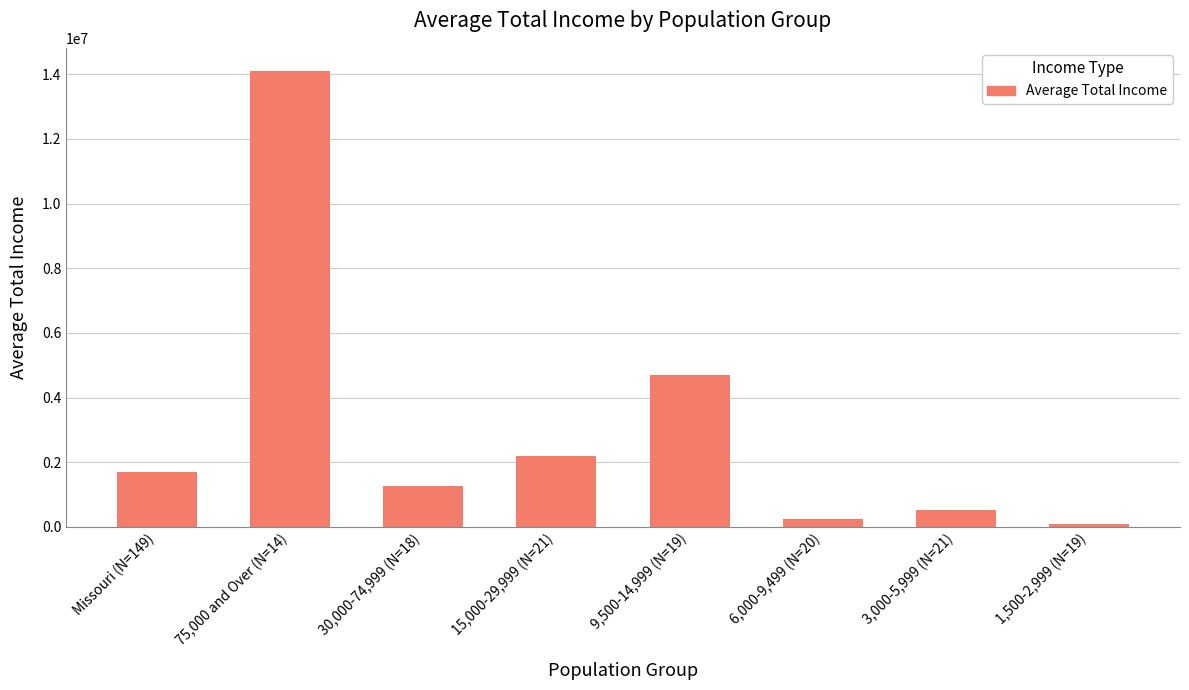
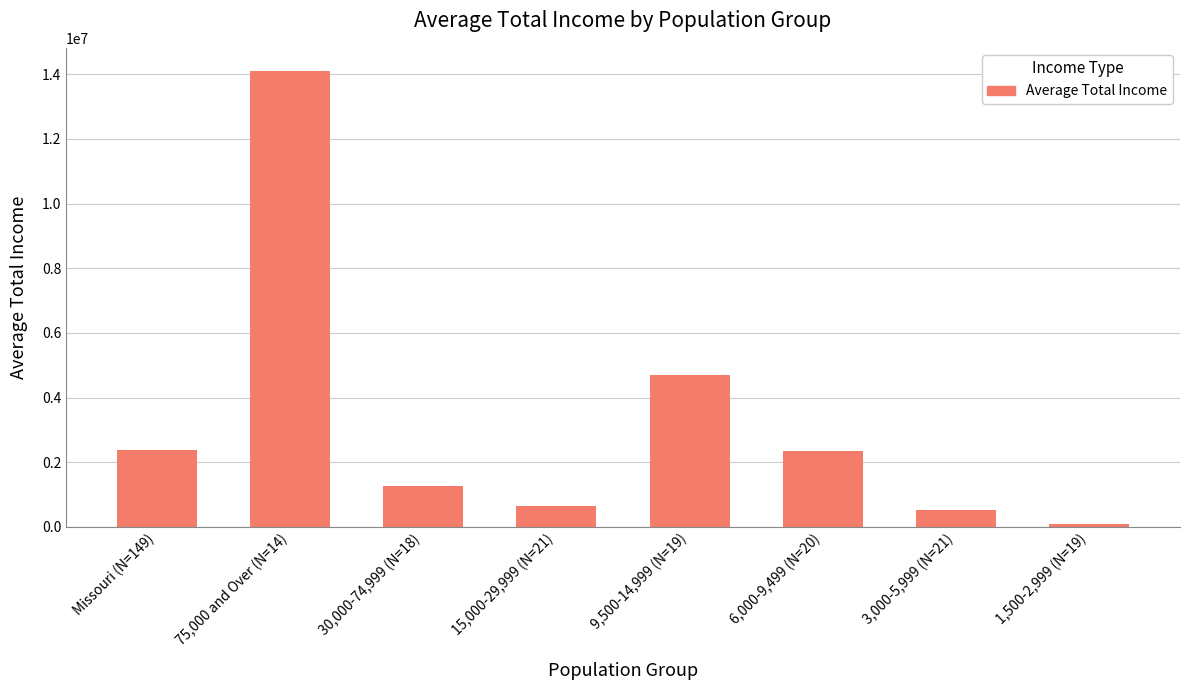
  {
-   "Missouri (N=149)": 1700000,
+   "Missouri (N=149)": 2400000,
    "75,000 and Over (N=14)": 14100000,
    "30,000-74,999 (N=18)": 1300000,
-   "15,000-29,999 (N=21)": 2200000,
+   "15,000-29,999 (N=21)": 700000,
    "9,500-14,999 (N=19)": 4700000,
-   "6,000-9,499 (N=20)": 300000,
+   "6,000-9,499 (N=20)": 2400000,
    "3,000-5,999 (N=21)": 500000
  }
